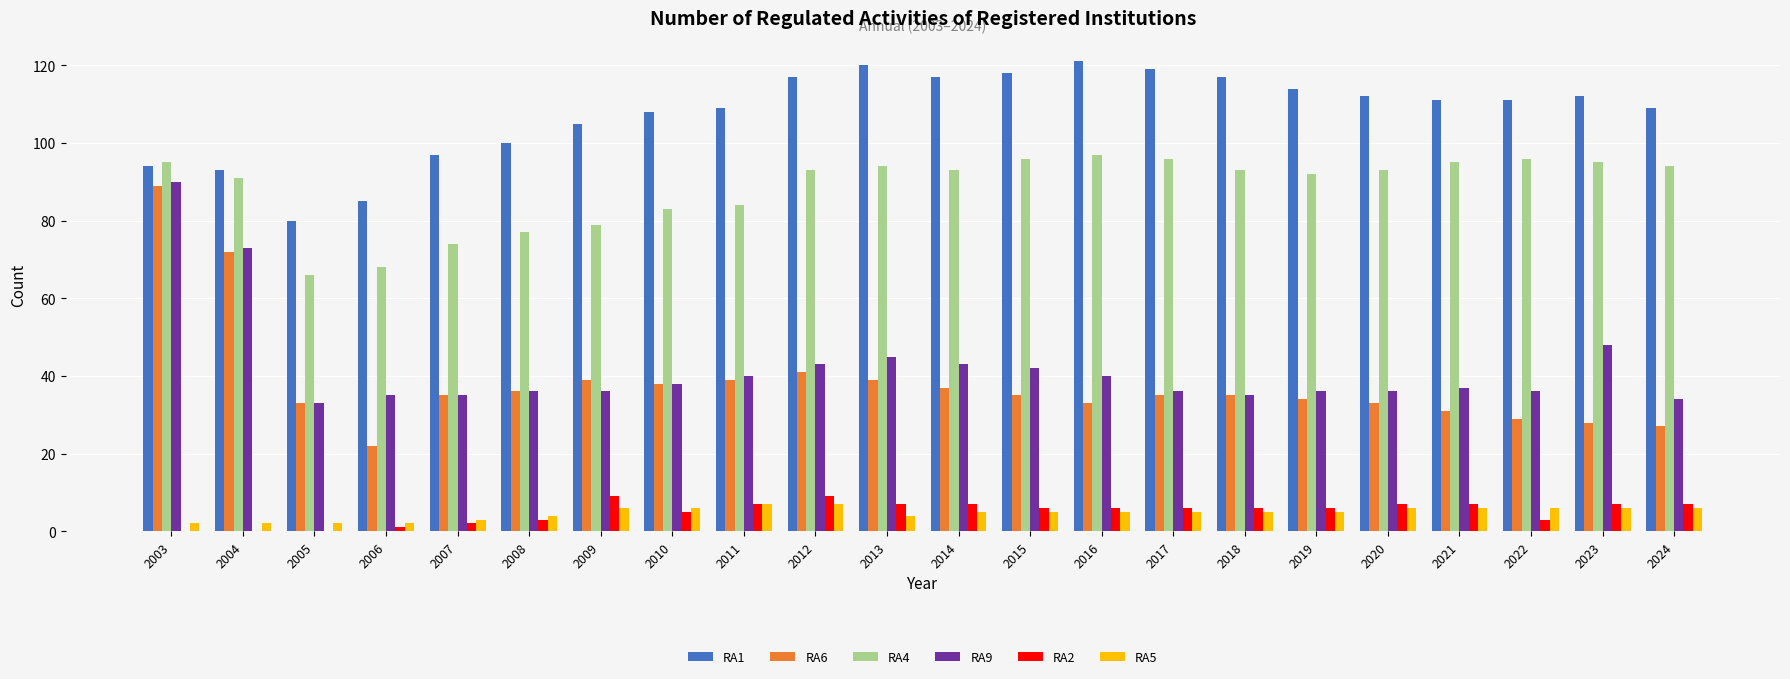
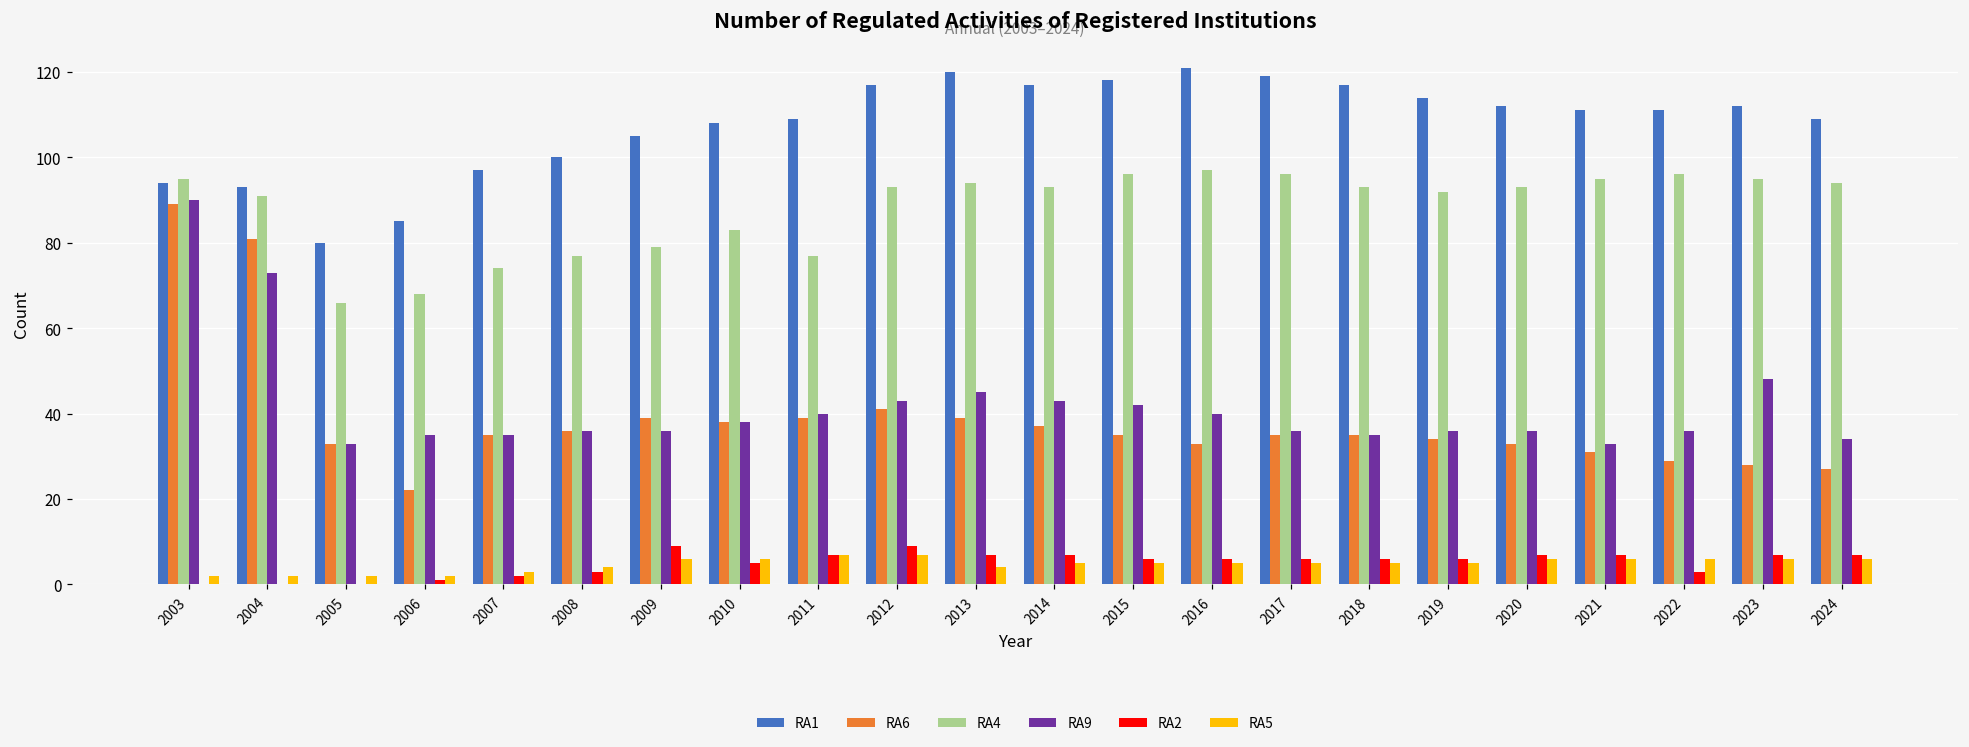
  {
    "RA1": {
      "2003": 94,
      "2004": 93,
      "2005": 80,
      "2006": 85,
      "2007": 97,
      "2008": 100,
      "2009": 105,
      "2010": 108,
      "2011": 109,
      "2012": 117,
      "2013": 120,
      "2014": 117,
      "2015": 118,
      "2016": 121,
      "2017": 119,
      "2018": 117,
      "2019": 114,
      "2020": 112,
      "2021": 111,
      "2022": 111,
      "2023": 112,
      "2024": 109
    },
    "RA6": {
      "2003": 89,
-     "2004": 72,
+     "2004": 81,
      "2005": 33,
      "2006": 22,
      "2007": 35,
      "2008": 36,
      "2009": 39,
      "2010": 38,
      "2011": 39,
      "2012": 41,
      "2013": 39,
      "2014": 37,
      "2015": 35,
      "2016": 33,
      "2017": 35,
      "2018": 35,
      "2019": 34,
      "2020": 33,
      "2021": 31,
      "2022": 29,
      "2023": 28,
      "2024": 27
    },
    "RA4": {
      "2003": 95,
      "2004": 91,
      "2005": 66,
      "2006": 68,
      "2007": 74,
      "2008": 77,
      "2009": 79,
      "2010": 83,
-     "2011": 84,
+     "2011": 77,
      "2012": 93,
      "2013": 94,
      "2014": 93,
      "2015": 96,
      "2016": 97,
      "2017": 96,
      "2018": 93,
      "2019": 92,
      "2020": 93,
      "2021": 95,
      "2022": 96,
      "2023": 95,
      "2024": 94
    },
    "RA9": {
      "2003": 90,
      "2004": 73,
      "2005": 33,
      "2006": 35,
      "2007": 35,
      "2008": 36,
      "2009": 36,
      "2010": 38,
      "2011": 40,
      "2012": 43,
      "2013": 45,
      "2014": 43,
      "2015": 42,
      "2016": 40,
      "2017": 36,
      "2018": 35,
      "2019": 36,
      "2020": 36,
-     "2021": 37,
+     "2021": 33,
      "2022": 36,
      "2023": 48,
      "2024": 34
    },
    "RA2": {
      "2003": 0,
      "2004": 0,
      "2005": 0,
      "2006": 1,
      "2007": 2,
      "2008": 3,
      "2009": 9,
      "2010": 5,
      "2011": 7,
      "2012": 9,
      "2013": 7,
      "2014": 7,
      "2015": 6,
      "2016": 6,
      "2017": 6,
      "2018": 6,
      "2019": 6,
      "2020": 7,
      "2021": 7,
      "2022": 3,
      "2023": 7,
      "2024": 7
    },
    "RA5": {
      "2003": 2,
      "2004": 2,
      "2005": 2,
      "2006": 2,
      "2007": 3,
      "2008": 4,
      "2009": 6,
      "2010": 6,
      "2011": 7,
      "2012": 7,
      "2013": 4,
      "2014": 5,
      "2015": 5,
      "2016": 5,
      "2017": 5,
      "2018": 5,
      "2019": 5,
      "2020": 6,
      "2021": 6,
      "2022": 6,
      "2023": 6,
      "2024": 6
    }
  }
